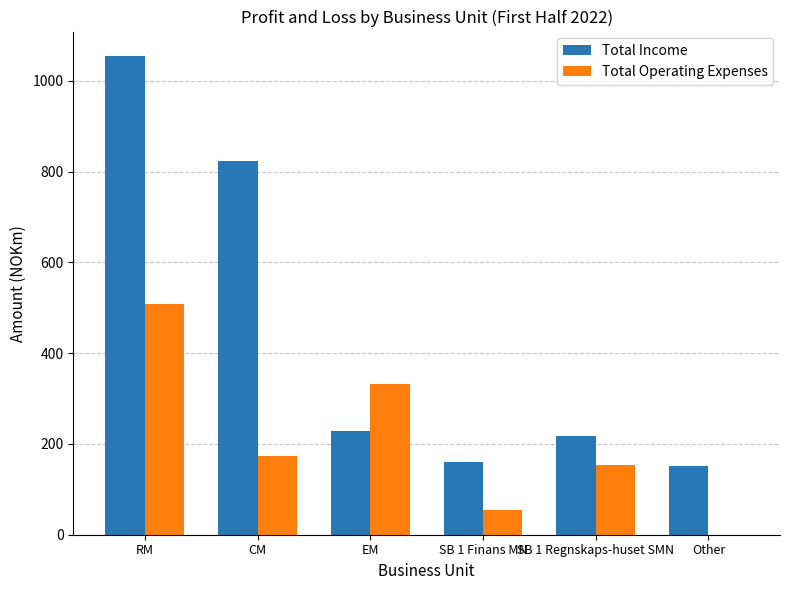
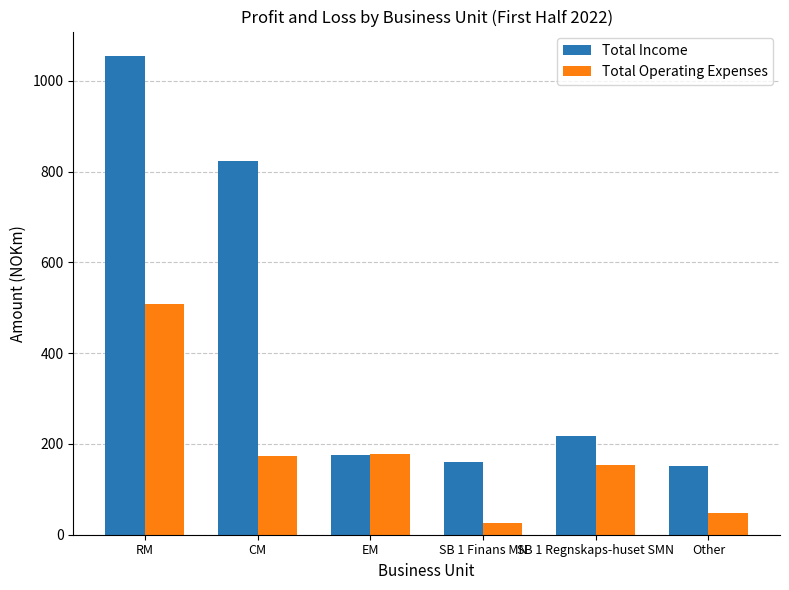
  {
    "Total Income": {
      "RM": 1060,
      "CM": 820,
-     "EM": 230,
+     "EM": 170,
      "SB 1 Finans MN": 160,
      "SB 1 Regnskaps-huset SMN": 220,
      "Other": 150
    },
    "Total Operating Expenses": {
      "RM": 510,
      "CM": 170,
-     "EM": 330,
-     "SB 1 Finans MN": 50,
+     "EM": 180,
+     "SB 1 Finans MN": 30,
      "SB 1 Regnskaps-huset SMN": 150,
-     "Other": 0
+     "Other": 50
    }
  }
